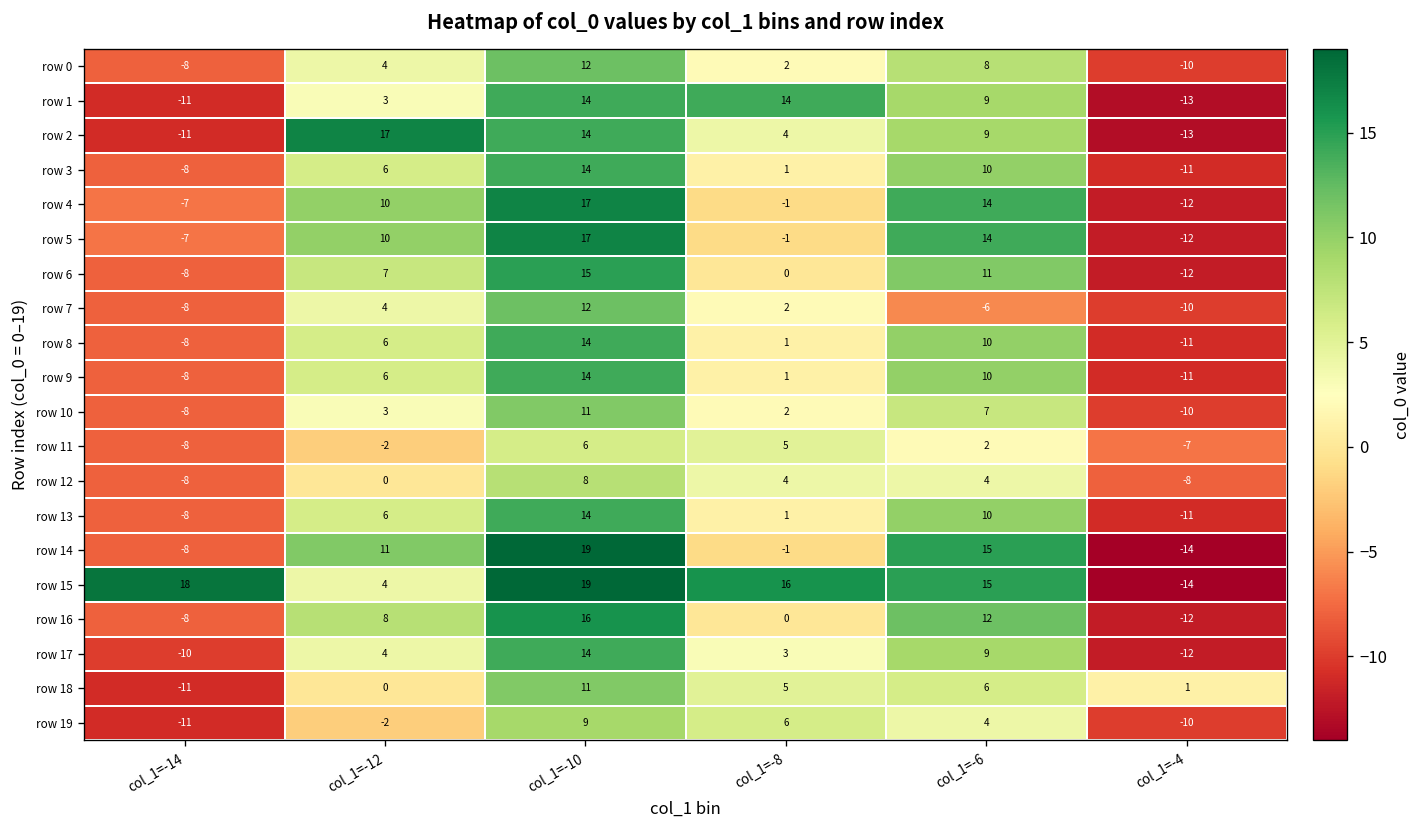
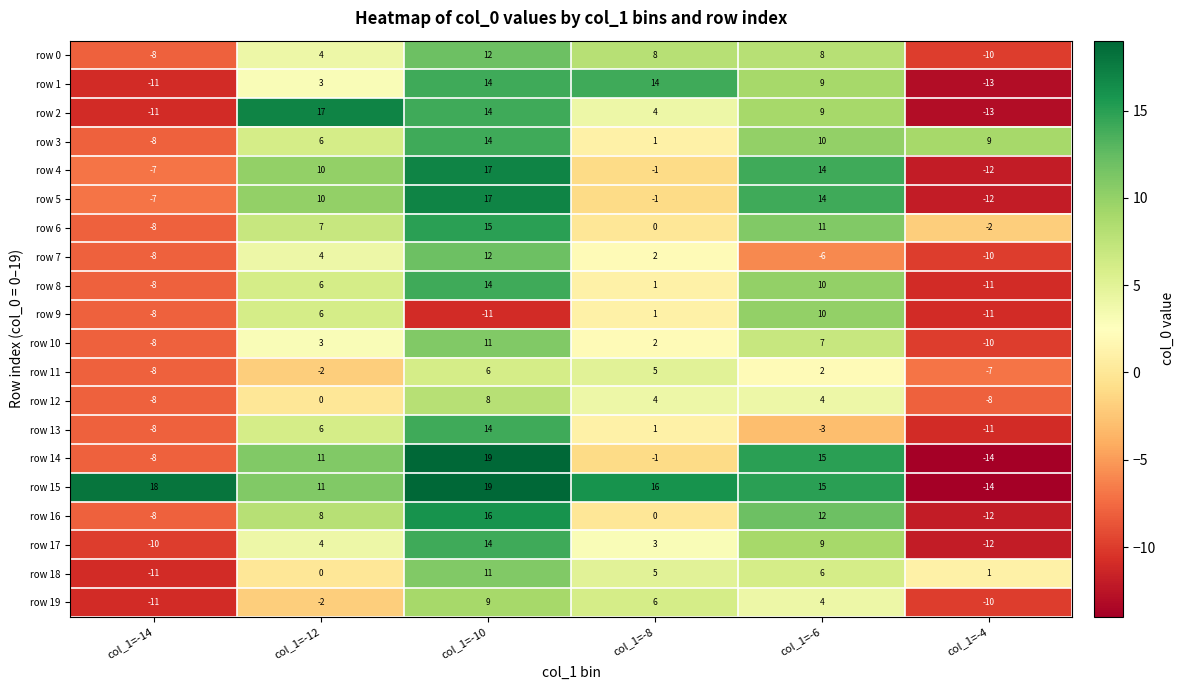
  {
    "row 0": {
      "col_1=-14": -8,
      "col_1=-12": 4,
      "col_1=-10": 12,
-     "col_1=-8": 2,
+     "col_1=-8": 8,
      "col_1=-6": 8,
      "col_1=-4": -10
    },
    "row 1": {
      "col_1=-14": -11,
      "col_1=-12": 3,
      "col_1=-10": 14,
      "col_1=-8": 14,
      "col_1=-6": 9,
      "col_1=-4": -13
    },
    "row 2": {
      "col_1=-14": -11,
      "col_1=-12": 17,
      "col_1=-10": 14,
      "col_1=-8": 4,
      "col_1=-6": 9,
      "col_1=-4": -13
    },
    "row 3": {
      "col_1=-14": -8,
      "col_1=-12": 6,
      "col_1=-10": 14,
      "col_1=-8": 1,
      "col_1=-6": 10,
-     "col_1=-4": -11
+     "col_1=-4": 9
    },
    "row 4": {
      "col_1=-14": -7,
      "col_1=-12": 10,
      "col_1=-10": 17,
      "col_1=-8": -1,
      "col_1=-6": 14,
      "col_1=-4": -12
    },
    "row 5": {
      "col_1=-14": -7,
      "col_1=-12": 10,
      "col_1=-10": 17,
      "col_1=-8": -1,
      "col_1=-6": 14,
      "col_1=-4": -12
    },
    "row 6": {
      "col_1=-14": -8,
      "col_1=-12": 7,
      "col_1=-10": 15,
      "col_1=-8": 0,
      "col_1=-6": 11,
-     "col_1=-4": -12
+     "col_1=-4": -2
    },
    "row 7": {
      "col_1=-14": -8,
      "col_1=-12": 4,
      "col_1=-10": 12,
      "col_1=-8": 2,
      "col_1=-6": -6,
      "col_1=-4": -10
    },
    "row 8": {
      "col_1=-14": -8,
      "col_1=-12": 6,
      "col_1=-10": 14,
      "col_1=-8": 1,
      "col_1=-6": 10,
      "col_1=-4": -11
    },
    "row 9": {
      "col_1=-14": -8,
      "col_1=-12": 6,
-     "col_1=-10": 14,
+     "col_1=-10": -11,
      "col_1=-8": 1,
      "col_1=-6": 10,
      "col_1=-4": -11
    },
    "row 10": {
      "col_1=-14": -8,
      "col_1=-12": 3,
      "col_1=-10": 11,
      "col_1=-8": 2,
      "col_1=-6": 7,
      "col_1=-4": -10
    },
    "row 11": {
      "col_1=-14": -8,
      "col_1=-12": -2,
      "col_1=-10": 6,
      "col_1=-8": 5,
      "col_1=-6": 2,
      "col_1=-4": -7
    },
    "row 12": {
      "col_1=-14": -8,
      "col_1=-12": 0,
      "col_1=-10": 8,
      "col_1=-8": 4,
      "col_1=-6": 4,
      "col_1=-4": -8
    },
    "row 13": {
      "col_1=-14": -8,
      "col_1=-12": 6,
      "col_1=-10": 14,
      "col_1=-8": 1,
-     "col_1=-6": 10,
+     "col_1=-6": -3,
      "col_1=-4": -11
    },
    "row 14": {
      "col_1=-14": -8,
      "col_1=-12": 11,
      "col_1=-10": 19,
      "col_1=-8": -1,
      "col_1=-6": 15,
      "col_1=-4": -14
    },
    "row 15": {
      "col_1=-14": 18,
-     "col_1=-12": 4,
+     "col_1=-12": 11,
      "col_1=-10": 19,
      "col_1=-8": 16,
      "col_1=-6": 15,
      "col_1=-4": -14
    },
    "row 16": {
      "col_1=-14": -8,
      "col_1=-12": 8,
      "col_1=-10": 16,
      "col_1=-8": 0,
      "col_1=-6": 12,
      "col_1=-4": -12
    },
    "row 17": {
      "col_1=-14": -10,
      "col_1=-12": 4,
      "col_1=-10": 14,
      "col_1=-8": 3,
      "col_1=-6": 9,
      "col_1=-4": -12
    },
    "row 18": {
      "col_1=-14": -11,
      "col_1=-12": 0,
      "col_1=-10": 11,
      "col_1=-8": 5,
      "col_1=-6": 6,
      "col_1=-4": 1
    },
    "row 19": {
      "col_1=-14": -11,
      "col_1=-12": -2,
      "col_1=-10": 9,
      "col_1=-8": 6,
      "col_1=-6": 4,
      "col_1=-4": -10
    }
  }
